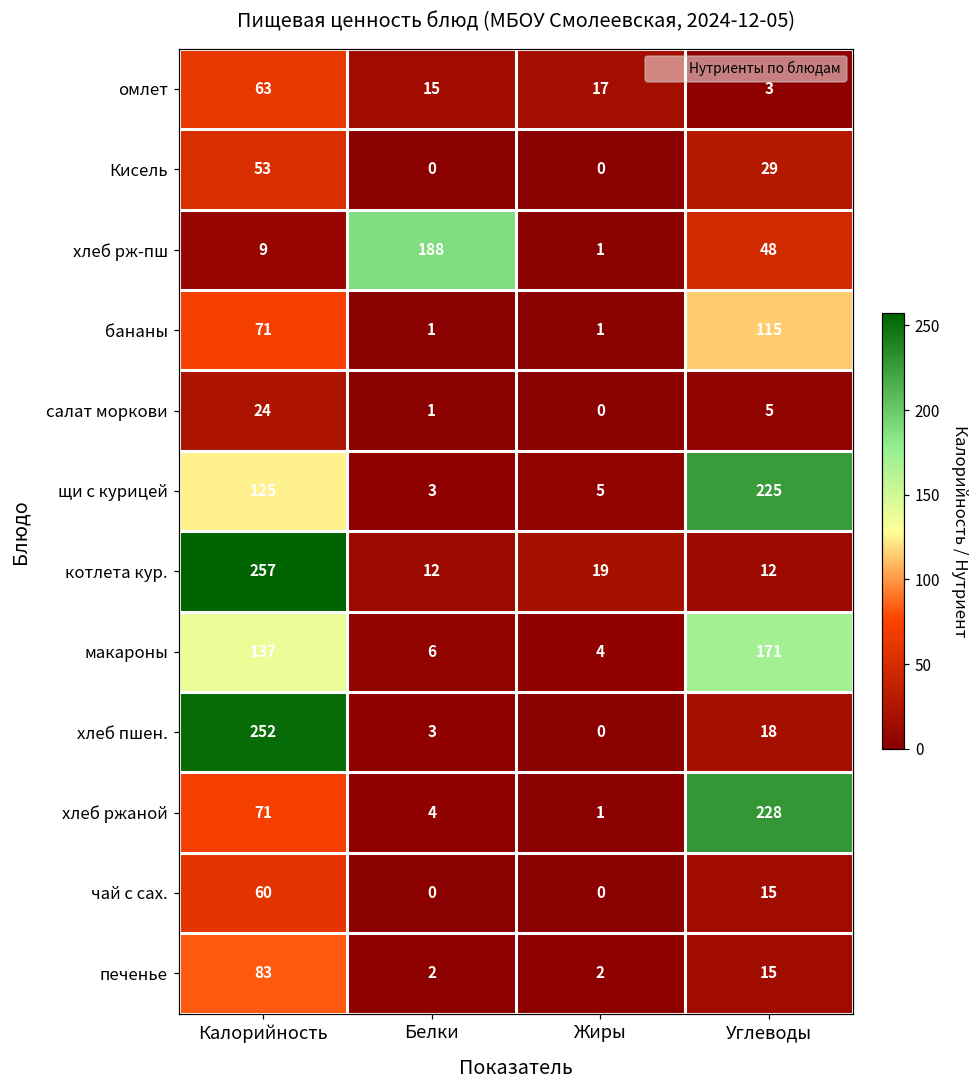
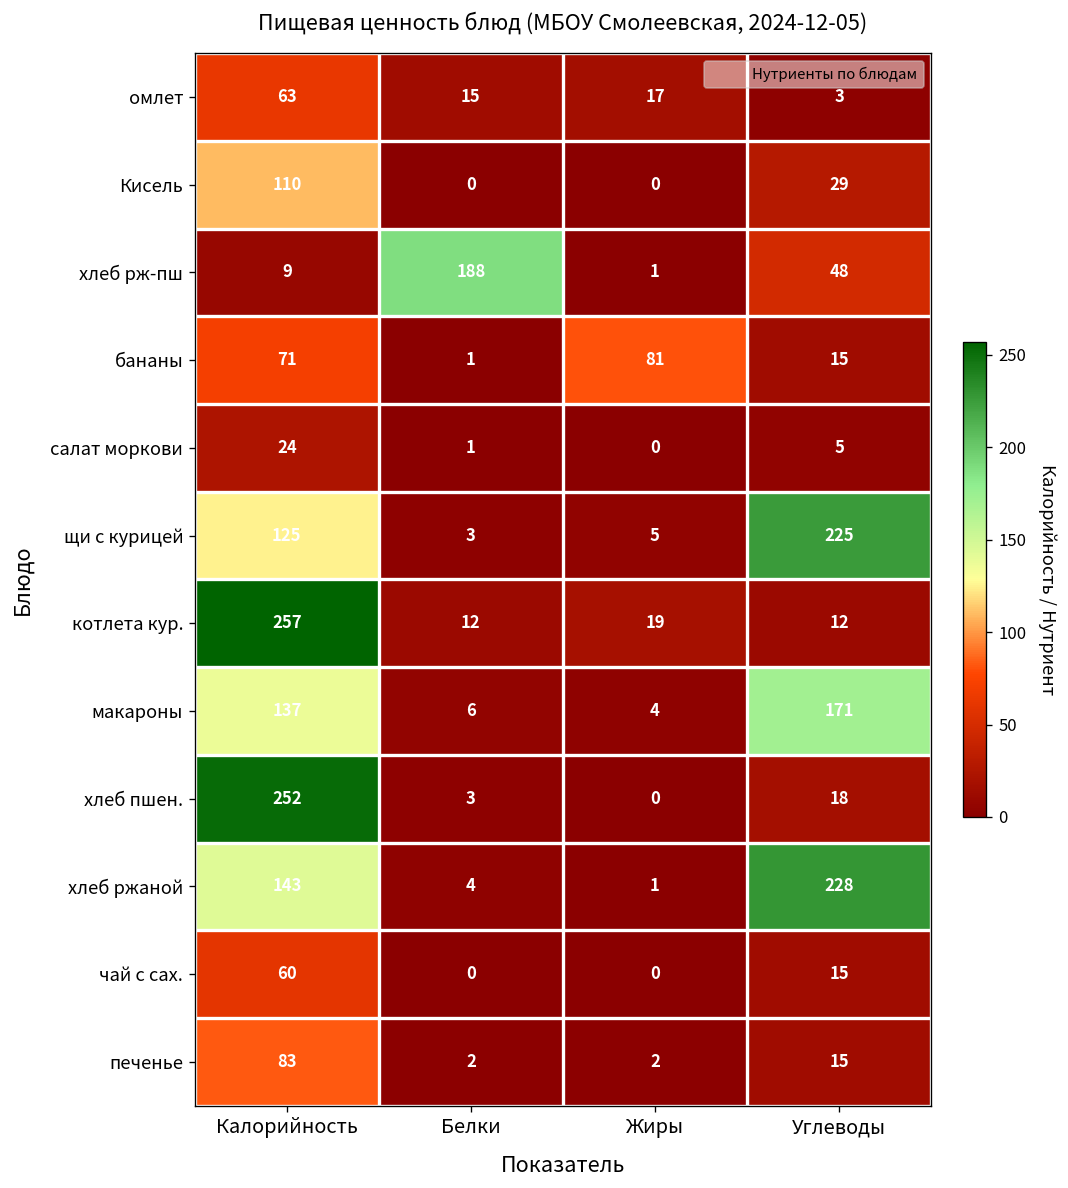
  {
    "омлет": {
      "Калорийность": 63,
      "Белки": 15,
      "Жиры": 17
    },
    "Кисель": {
-     "Калорийность": 53,
+     "Калорийность": 110,
      "Белки": 0,
      "Жиры": 0,
      "Углеводы": 29
    },
    "хлеб рж-пш": {
      "Калорийность": 9,
      "Белки": 188,
      "Жиры": 1,
      "Углеводы": 48
    },
    "бананы": {
      "Калорийность": 71,
      "Белки": 1,
-     "Жиры": 1,
-     "Углеводы": 115
+     "Жиры": 81,
+     "Углеводы": 15
    },
    "салат моркови": {
      "Калорийность": 24,
      "Белки": 1,
      "Жиры": 0,
      "Углеводы": 5
    },
    "щи с курицей": {
      "Калорийность": 125,
      "Белки": 3,
      "Жиры": 5,
      "Углеводы": 225
    },
    "котлета кур.": {
      "Калорийность": 257,
      "Белки": 12,
      "Жиры": 19,
      "Углеводы": 12
    },
    "макароны": {
      "Калорийность": 137,
      "Белки": 6,
      "Жиры": 4,
      "Углеводы": 171
    },
    "хлеб пшен.": {
      "Калорийность": 252,
      "Белки": 3,
      "Жиры": 0,
      "Углеводы": 18
    },
    "хлеб ржаной": {
-     "Калорийность": 71,
+     "Калорийность": 143,
      "Белки": 4,
      "Жиры": 1,
      "Углеводы": 228
    },
    "чай с сах.": {
      "Калорийность": 60,
      "Белки": 0,
      "Жиры": 0,
      "Углеводы": 15
    },
    "печенье": {
      "Калорийность": 83,
      "Белки": 2,
      "Жиры": 2,
      "Углеводы": 15
    }
  }
